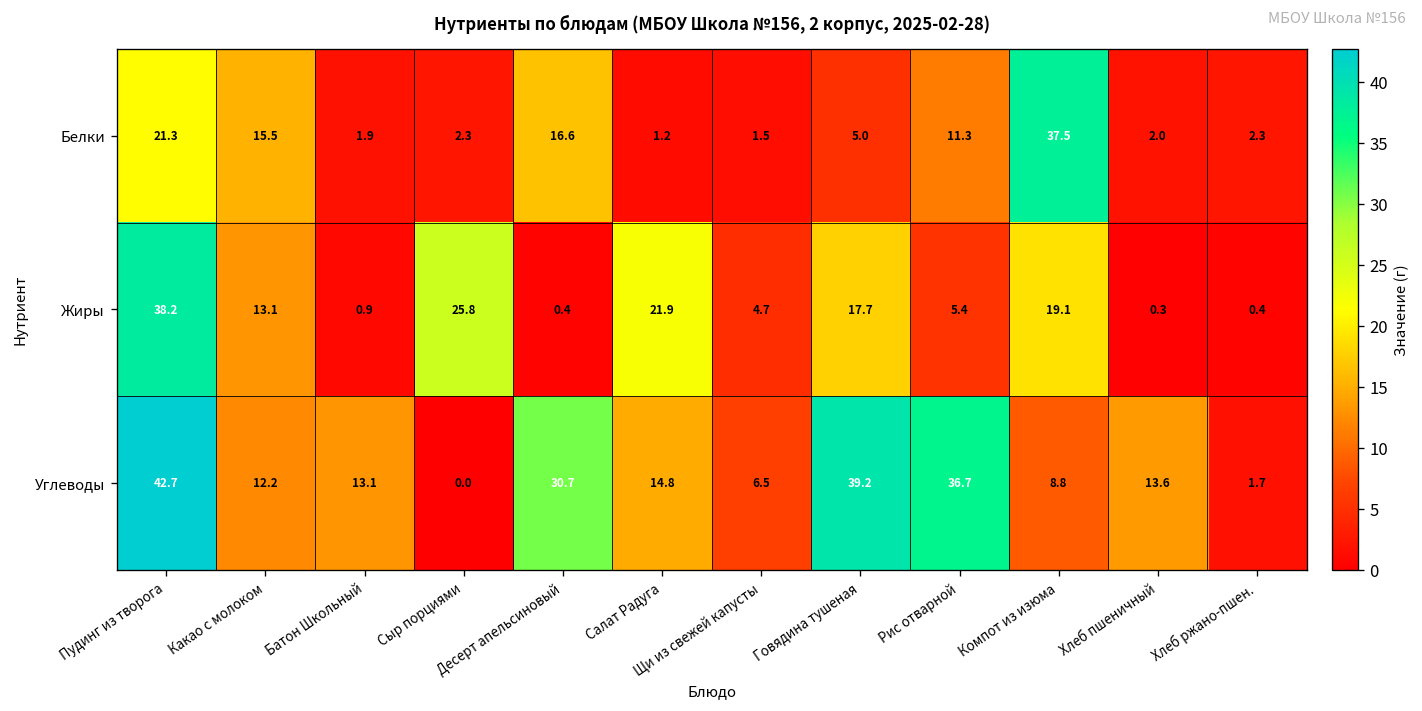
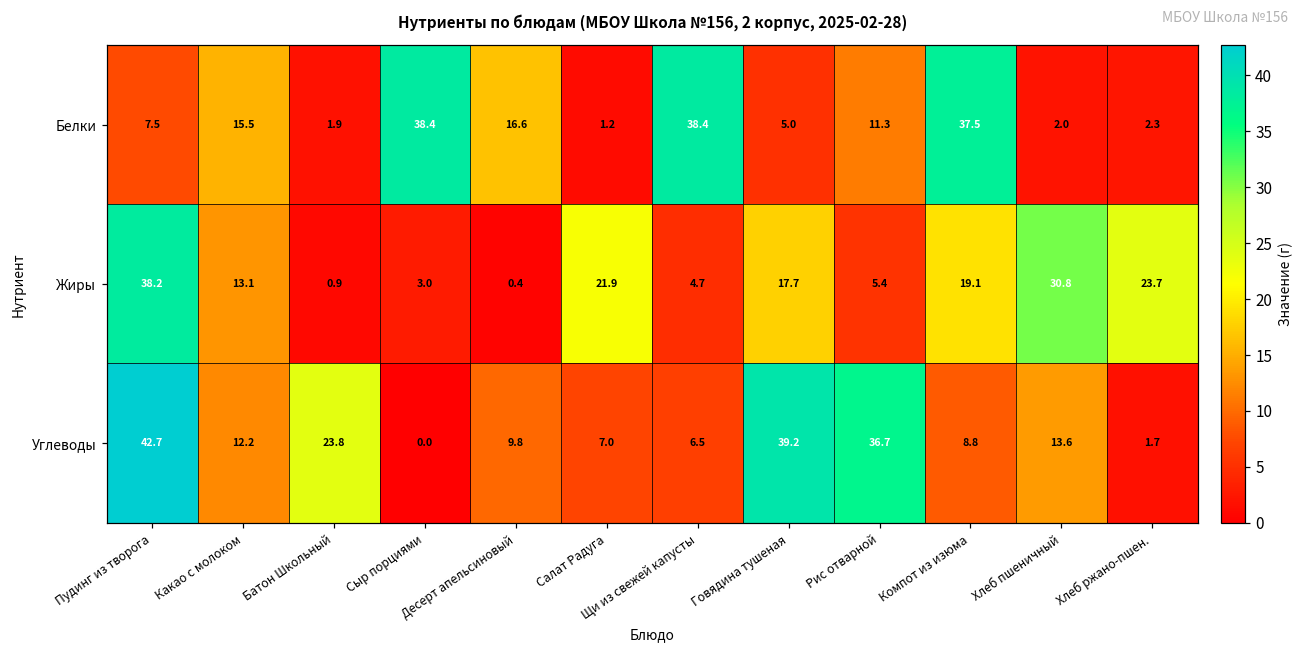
  {
    "Белки": {
-     "Пудинг из творога": 21.3,
+     "Пудинг из творога": 7.5,
      "Какао с молоком": 15.5,
      "Батон Школьный": 1.9,
-     "Сыр порциями": 2.3,
+     "Сыр порциями": 38.4,
      "Десерт апельсиновый": 16.6,
      "Салат Радуга": 1.2,
-     "Щи из свежей капусты": 1.5,
+     "Щи из свежей капусты": 38.4,
      "Говядина тушеная": 5.0,
      "Рис отварной": 11.3,
      "Компот из изюма": 37.5,
      "Хлеб пшеничный": 2.0,
      "Хлеб ржано-пшен.": 2.3
    },
    "Жиры": {
      "Пудинг из творога": 38.2,
      "Какао с молоком": 13.1,
      "Батон Школьный": 0.9,
-     "Сыр порциями": 25.8,
+     "Сыр порциями": 3.0,
      "Десерт апельсиновый": 0.4,
      "Салат Радуга": 21.9,
      "Щи из свежей капусты": 4.7,
      "Говядина тушеная": 17.7,
      "Рис отварной": 5.4,
      "Компот из изюма": 19.1,
-     "Хлеб пшеничный": 0.3,
-     "Хлеб ржано-пшен.": 0.4
+     "Хлеб пшеничный": 30.8,
+     "Хлеб ржано-пшен.": 23.7
    },
    "Углеводы": {
      "Пудинг из творога": 42.7,
      "Какао с молоком": 12.2,
-     "Батон Школьный": 13.1,
+     "Батон Школьный": 23.8,
      "Сыр порциями": 0.0,
-     "Десерт апельсиновый": 30.7,
-     "Салат Радуга": 14.8,
+     "Десерт апельсиновый": 9.8,
+     "Салат Радуга": 7.0,
      "Щи из свежей капусты": 6.5,
      "Говядина тушеная": 39.2,
      "Рис отварной": 36.7,
      "Компот из изюма": 8.8,
      "Хлеб пшеничный": 13.6,
      "Хлеб ржано-пшен.": 1.7
    }
  }
